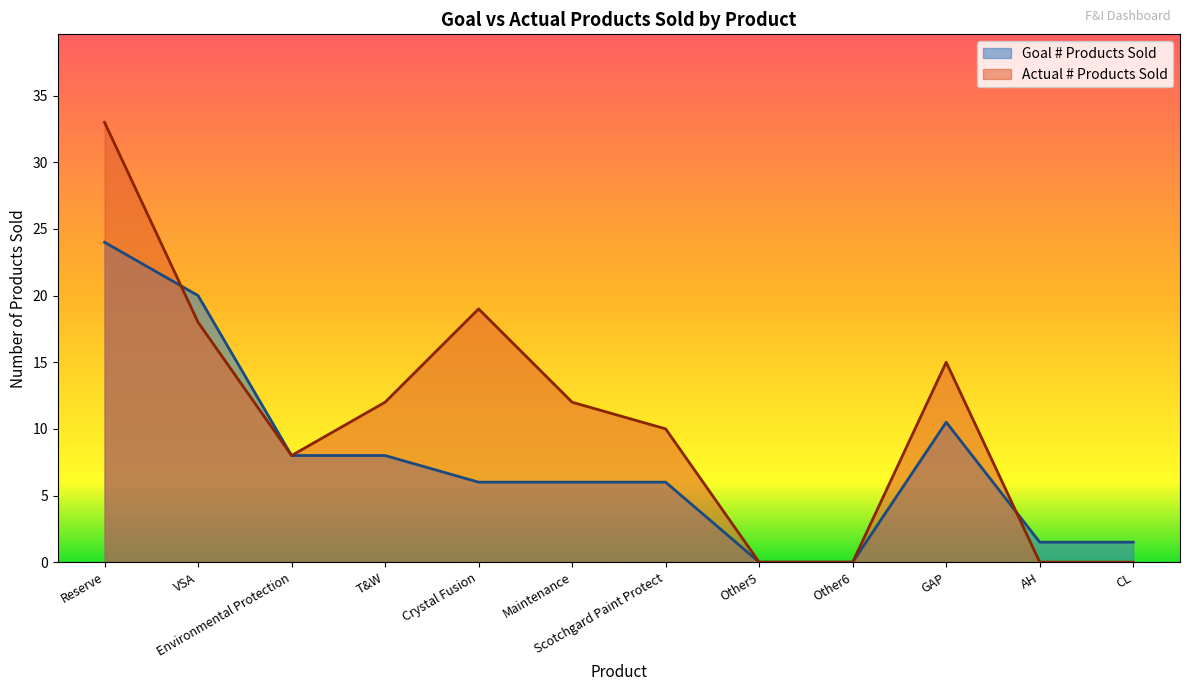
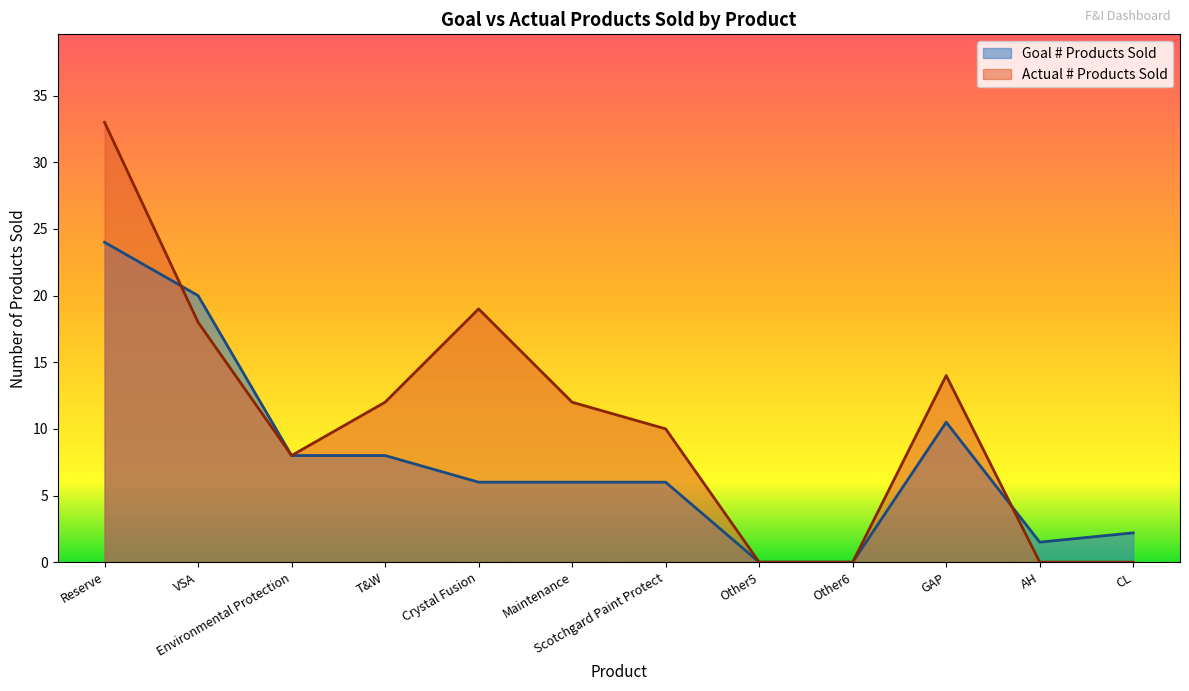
  {
    "Goal # Products Sold": {
      "Reserve": 24.0,
      "VSA": 20.0,
      "T&W": 8.0,
      "Crystal Fusion": 6.0,
      "Maintenance": 6.0,
      "Scotchgard Paint Protect": 6.0,
      "GAP": 10.5,
      "AH": 1.5,
-     "CL": 1.5
+     "CL": 2.2
    },
    "Actual # Products Sold": {
      "Reserve": 33,
      "VSA": 18,
      "T&W": 12,
      "Crystal Fusion": 19,
      "Maintenance": 12,
      "Scotchgard Paint Protect": 10,
-     "GAP": 15,
+     "GAP": 14,
      "AH": 0,
      "CL": 0
    }
  }
